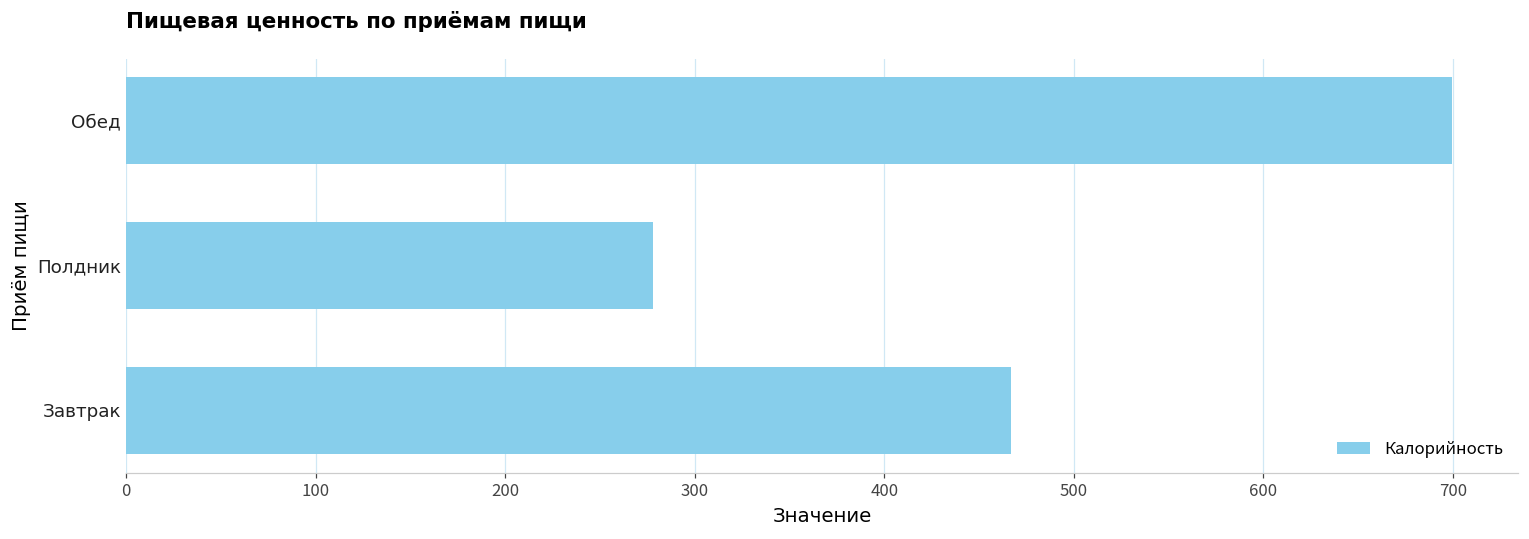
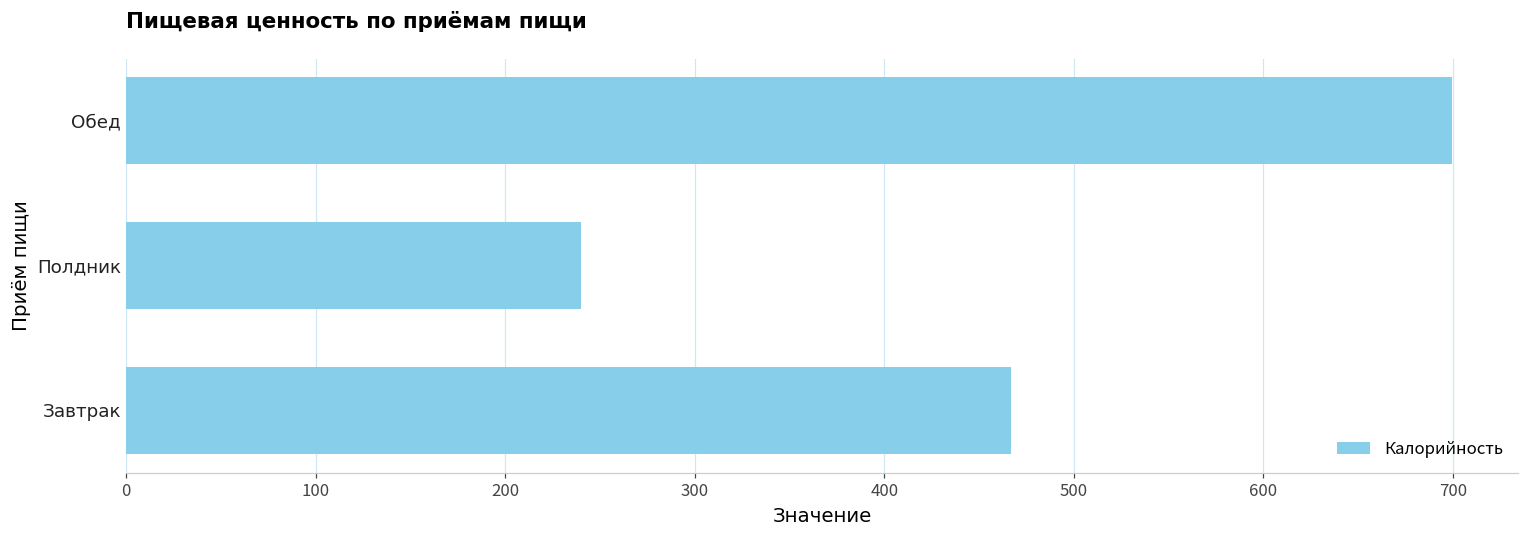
  {
    "Обед": 699,
-   "Полдник": 278,
+   "Полдник": 240,
    "Завтрак": 467
  }
